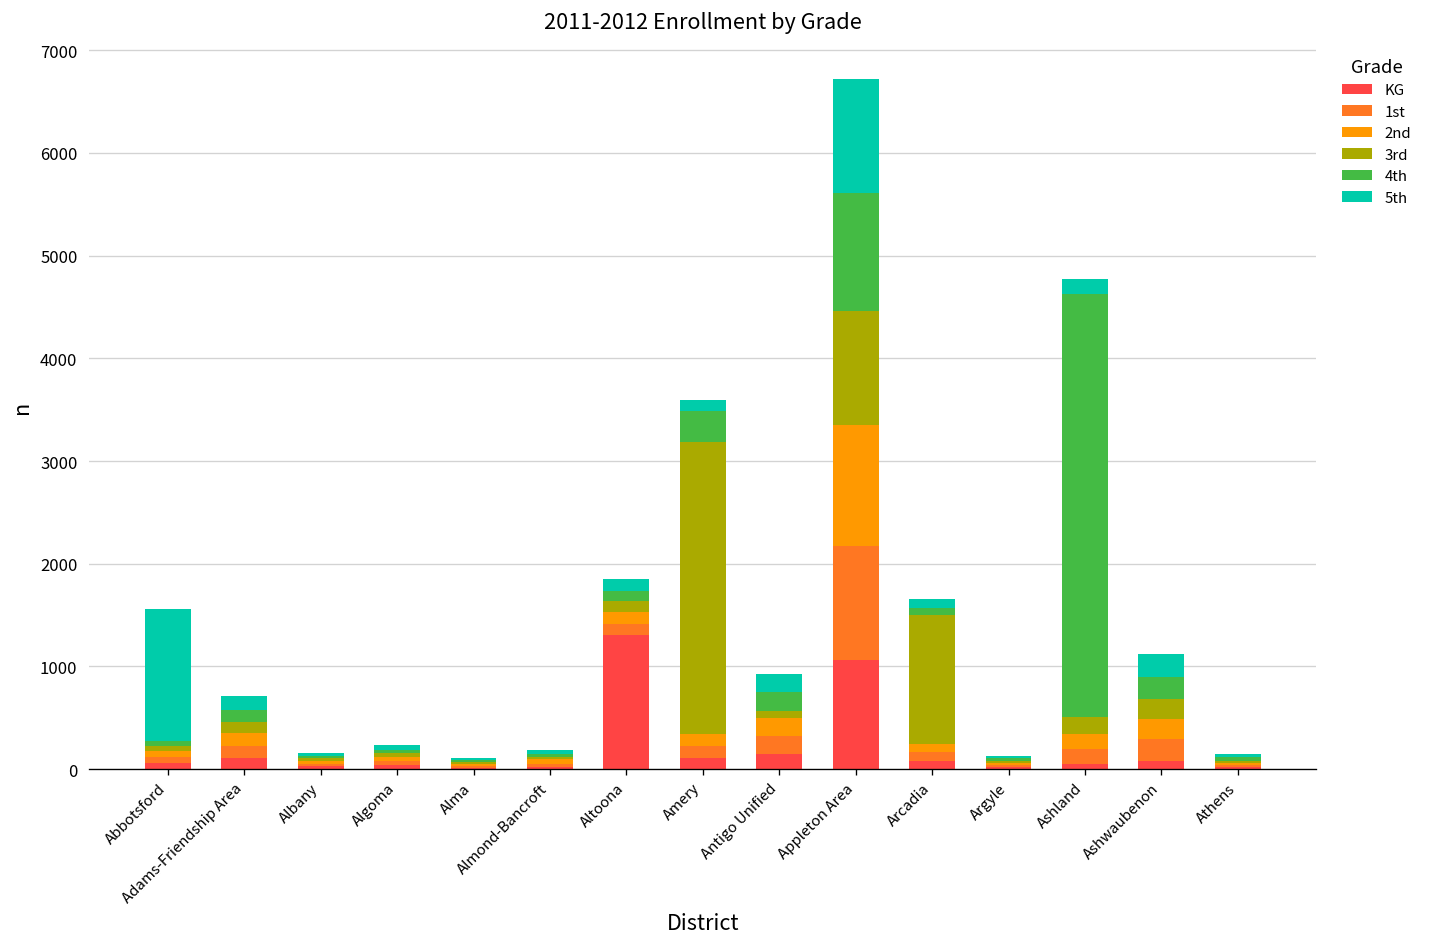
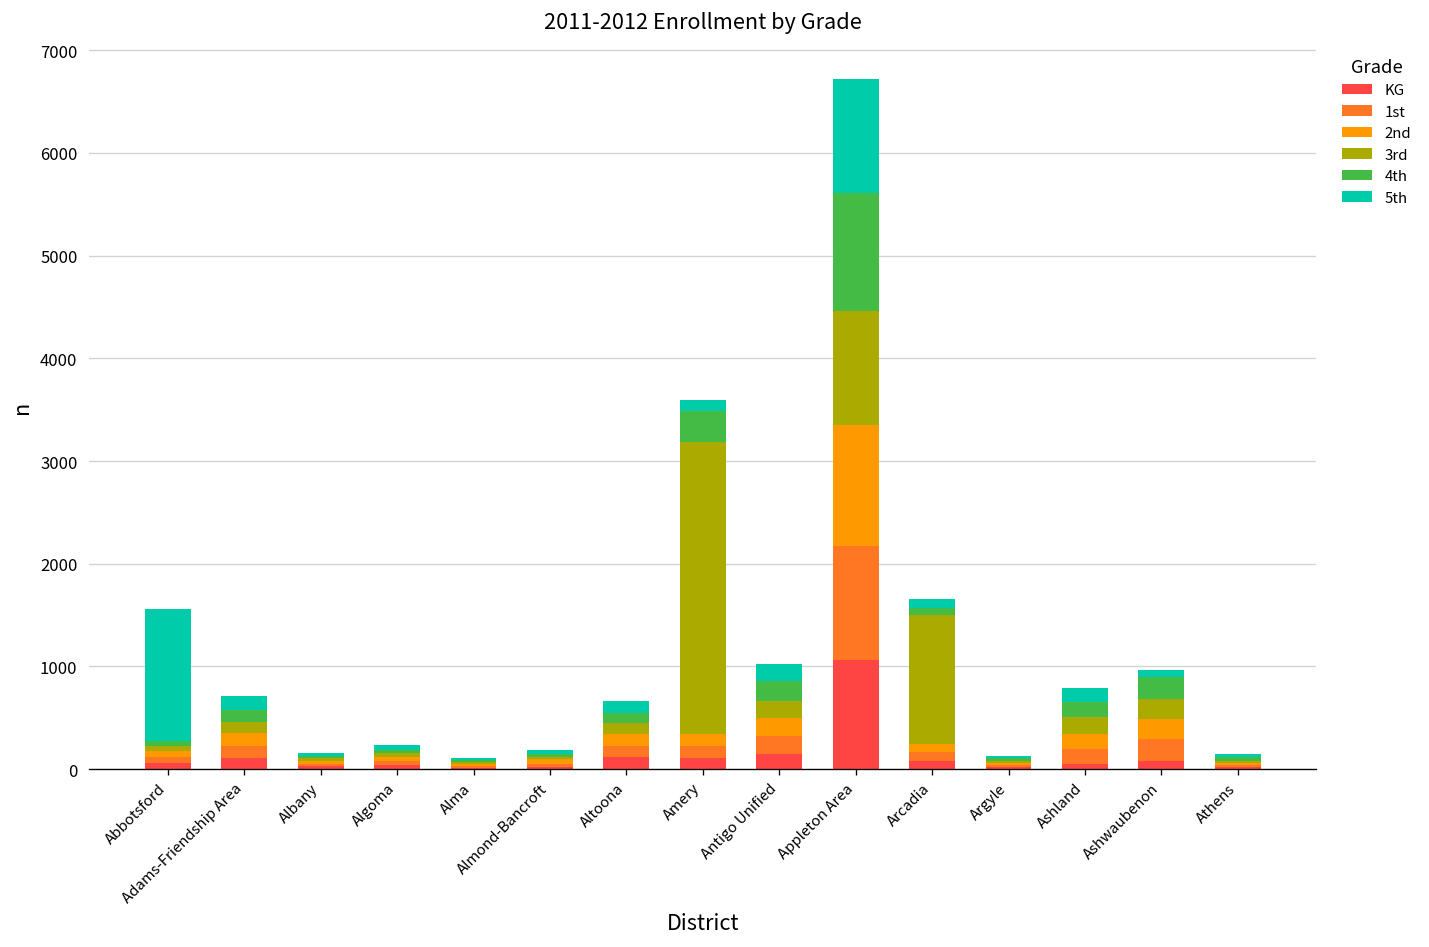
  {
    "KG": {
      "Abbotsford": 100,
      "Adams-Friendship Area": 100,
      "Albany": 0,
      "Algoma": 0,
-     "Altoona": 1300,
+     "Altoona": 100,
      "Amery": 100,
      "Antigo Unified": 200,
      "Appleton Area": 1100,
      "Arcadia": 100,
      "Ashland": 100,
      "Ashwaubenon": 100
    },
    "3rd": {
      "Abbotsford": 100,
      "Adams-Friendship Area": 100,
      "Algoma": 0,
      "Altoona": 100,
      "Amery": 2800,
-     "Antigo Unified": 100,
+     "Antigo Unified": 200,
      "Appleton Area": 1100,
      "Arcadia": 1300,
      "Ashland": 200,
      "Ashwaubenon": 200
    },
    "4th": {
      "Abbotsford": 0,
      "Adams-Friendship Area": 100,
      "Algoma": 0,
      "Almond-Bancroft": 0,
      "Altoona": 100,
      "Amery": 300,
      "Antigo Unified": 200,
      "Appleton Area": 1100,
      "Arcadia": 100,
-     "Ashland": 4100,
+     "Ashland": 100,
      "Ashwaubenon": 200,
      "Athens": 0
    },
    "5th": {
      "Abbotsford": 1300,
      "Adams-Friendship Area": 100,
      "Algoma": 0,
      "Almond-Bancroft": 0,
      "Altoona": 100,
      "Amery": 100,
      "Antigo Unified": 200,
      "Appleton Area": 1100,
      "Arcadia": 100,
      "Ashland": 100,
-     "Ashwaubenon": 200
+     "Ashwaubenon": 100
    }
  }
